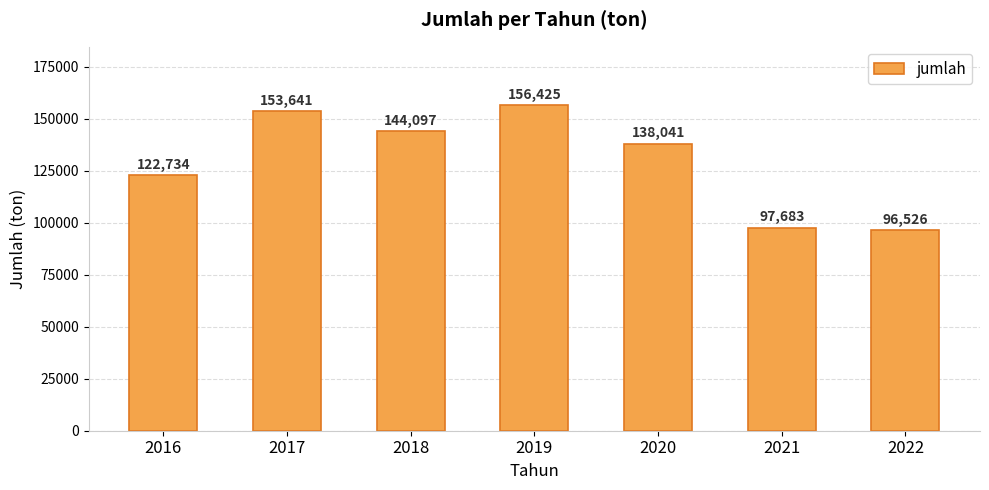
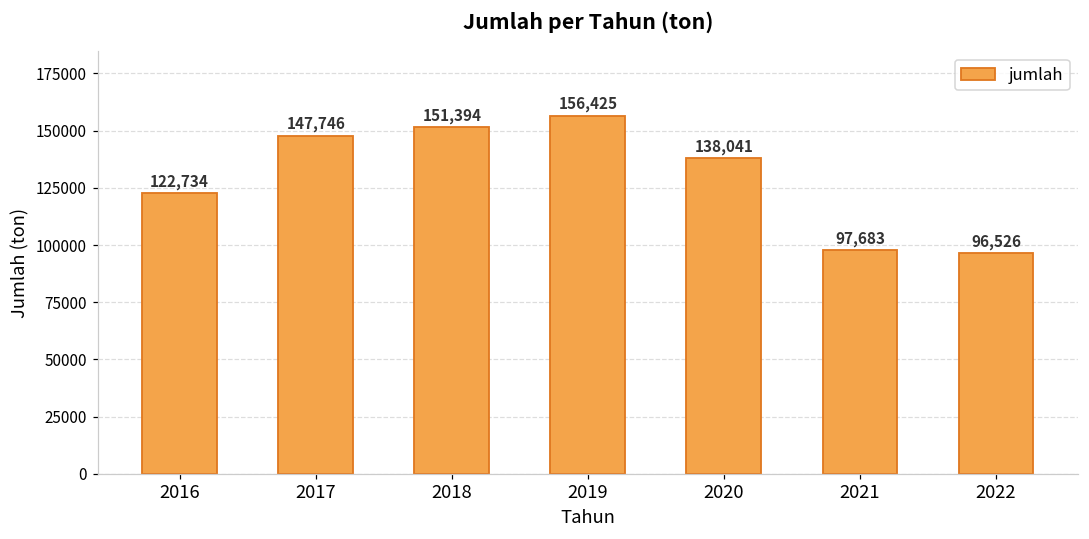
  {
    "2016": "122,734",
-   "2017": "153,641",
-   "2018": "144,097",
+   "2017": "147,746",
+   "2018": "151,394",
    "2019": "156,425",
    "2020": "138,041",
    "2021": "97,683",
    "2022": "96,526"
  }
